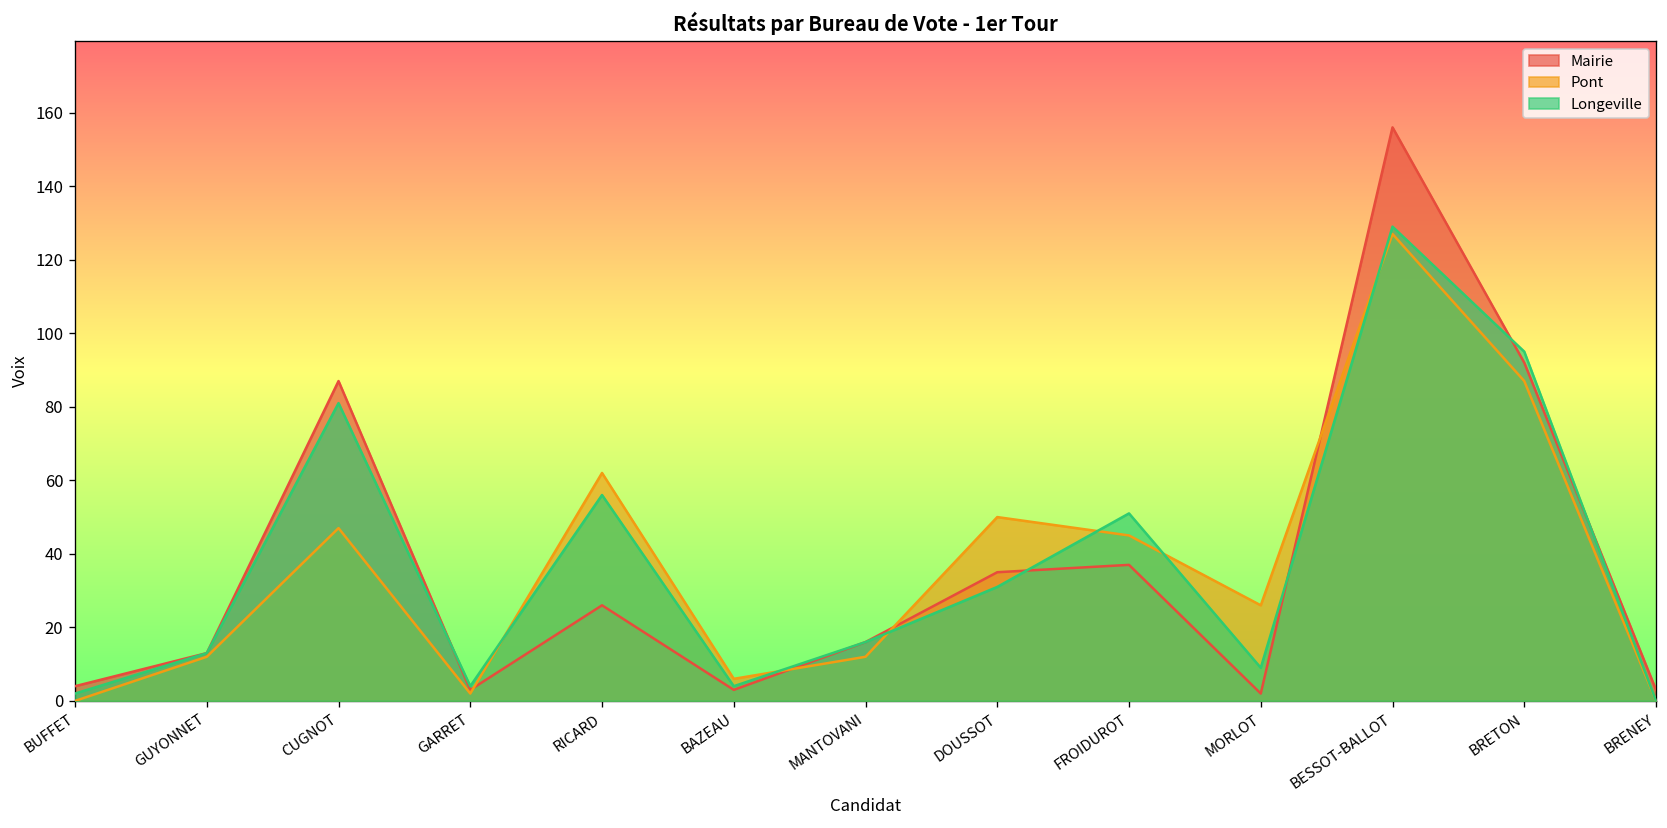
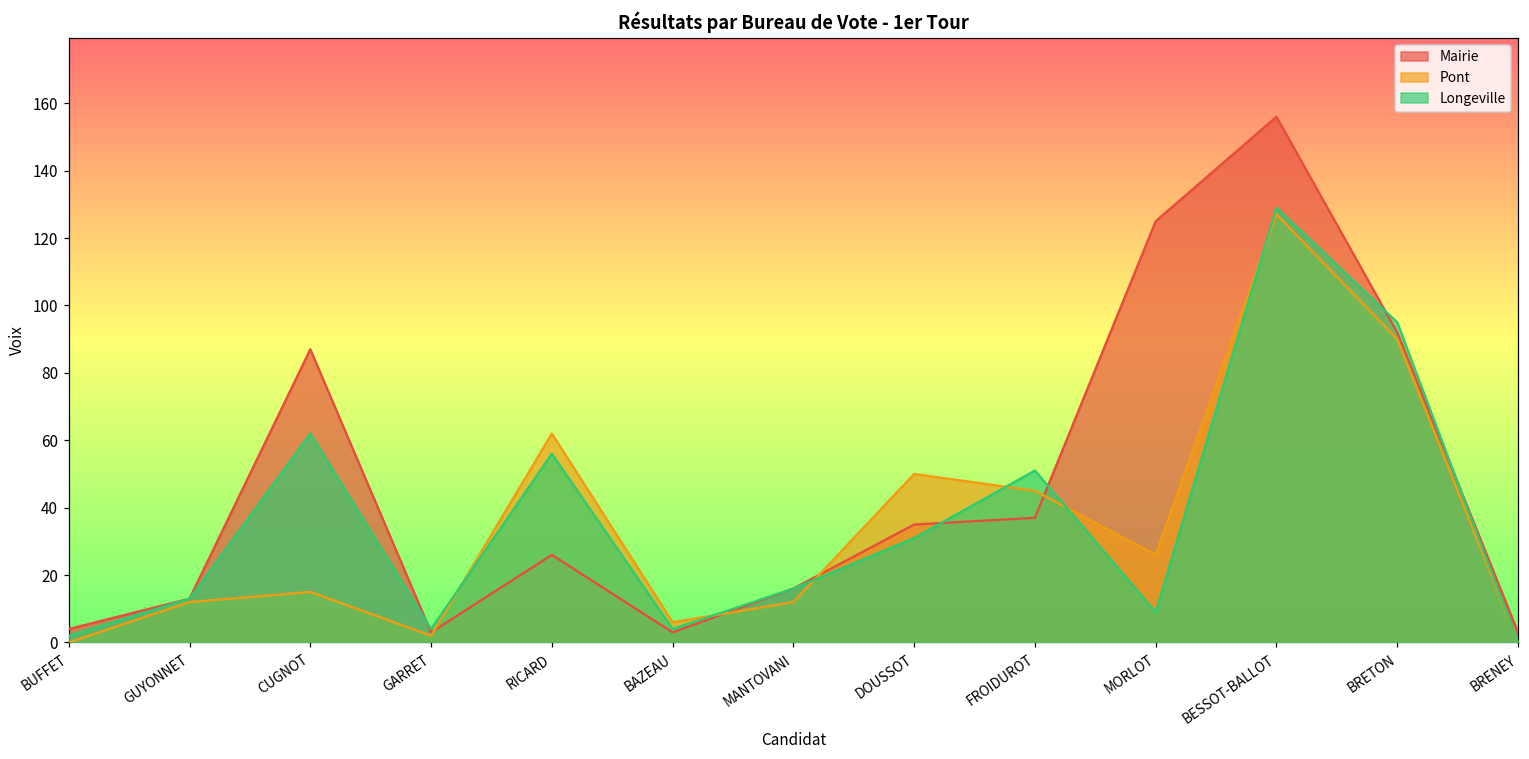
  {
    "Mairie": {
      "BUFFET": 4,
      "CUGNOT": 87,
      "GARRET": 3,
      "RICARD": 26,
      "BAZEAU": 3,
      "DOUSSOT": 35,
      "FROIDUROT": 37,
-     "MORLOT": 2,
+     "MORLOT": 125,
      "BESSOT-BALLOT": 156,
      "BRETON": 92,
      "BRENEY": 3
    },
    "Pont": {
      "BUFFET": 0,
      "GUYONNET": 12,
-     "CUGNOT": 47,
+     "CUGNOT": 15,
      "GARRET": 2,
      "RICARD": 62,
      "BAZEAU": 6,
      "MANTOVANI": 12,
      "DOUSSOT": 50,
      "FROIDUROT": 45,
      "MORLOT": 26,
      "BESSOT-BALLOT": 127,
-     "BRETON": 87
+     "BRETON": 90
    },
    "Longeville": {
      "BUFFET": 2,
-     "CUGNOT": 81,
+     "CUGNOT": 62,
      "GARRET": 4,
      "RICARD": 56,
      "BAZEAU": 4,
      "DOUSSOT": 31,
      "FROIDUROT": 51,
      "MORLOT": 9,
      "BESSOT-BALLOT": 129,
      "BRETON": 95
    }
  }
